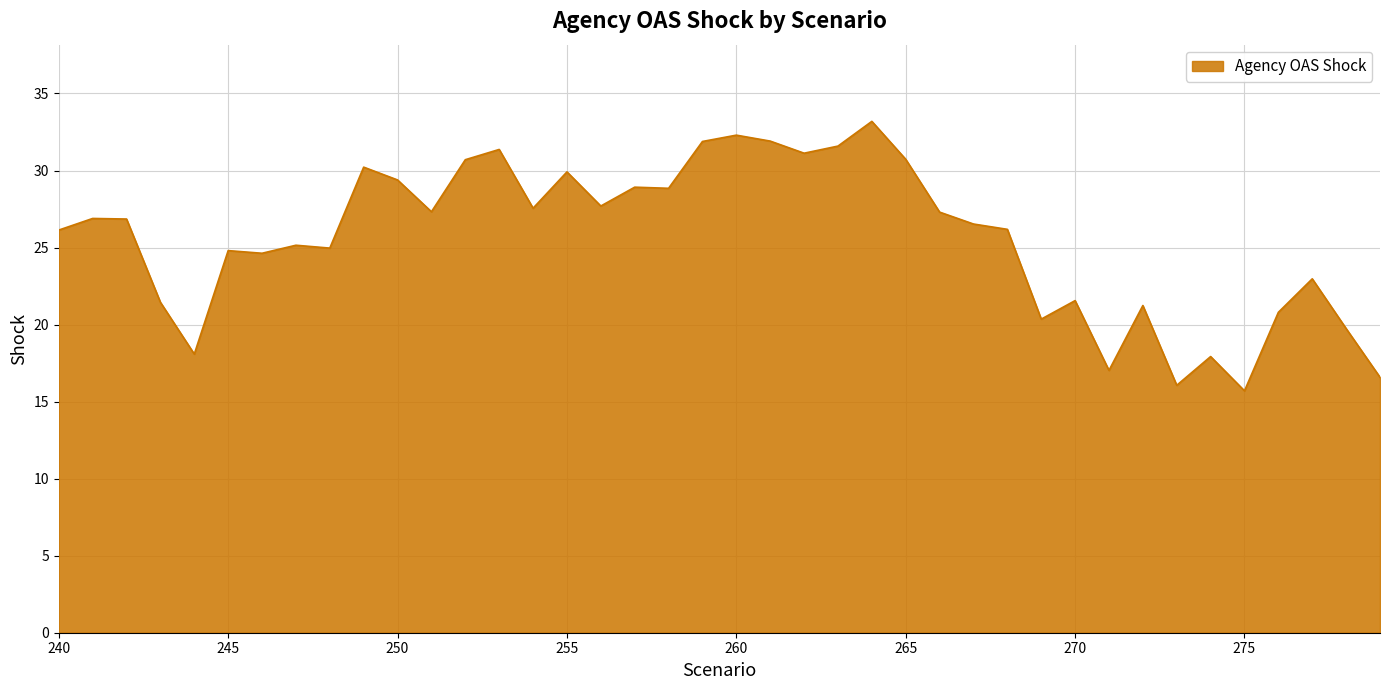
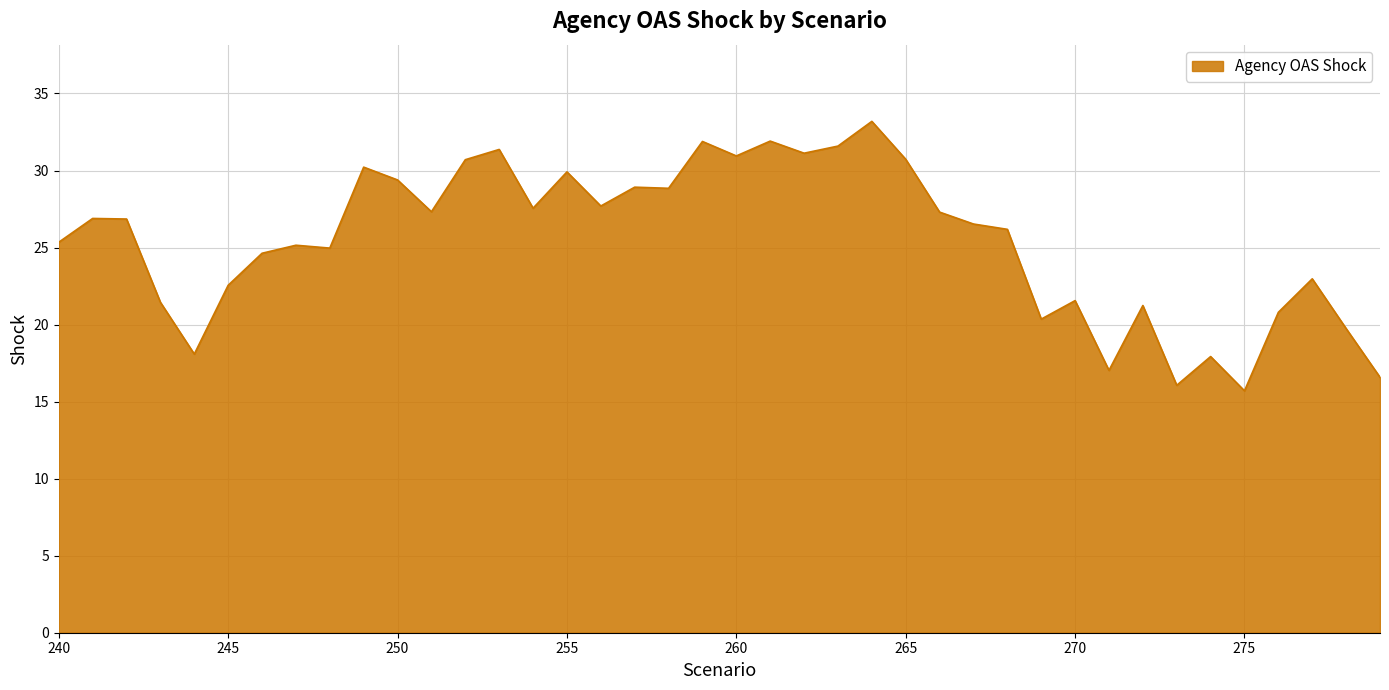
  {
-   "240": 26.1,
-   "245": 24.8,
+   "240": 25.3,
+   "245": 22.6,
    "250": 29.4,
    "255": 29.9,
-   "260": 32.3,
+   "260": 30.9,
    "265": 30.7,
    "270": 21.6,
    "275": 15.7
  }
